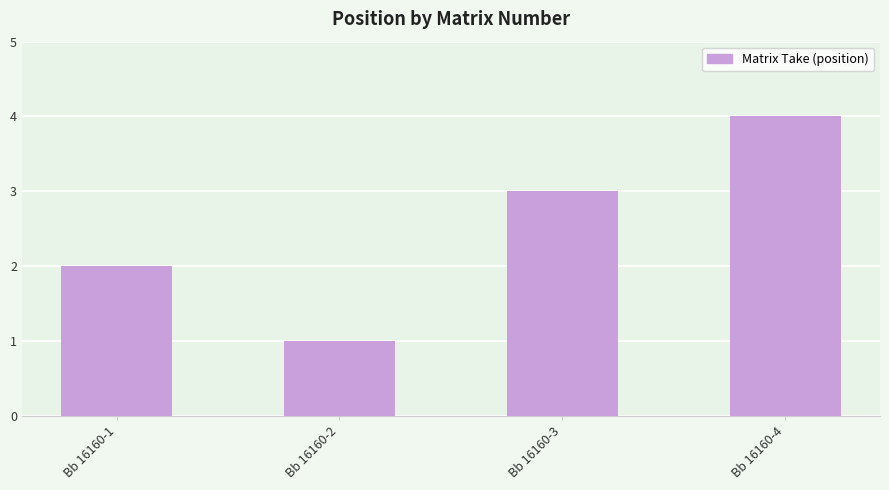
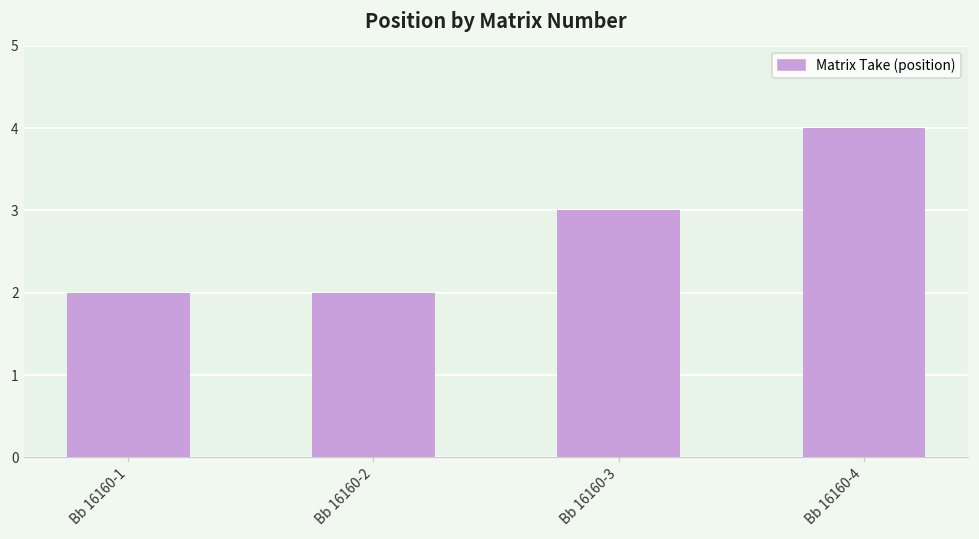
  {
    "Bb 16160-1": 2,
-   "Bb 16160-2": 1,
+   "Bb 16160-2": 2,
    "Bb 16160-3": 3,
    "Bb 16160-4": 4
  }
